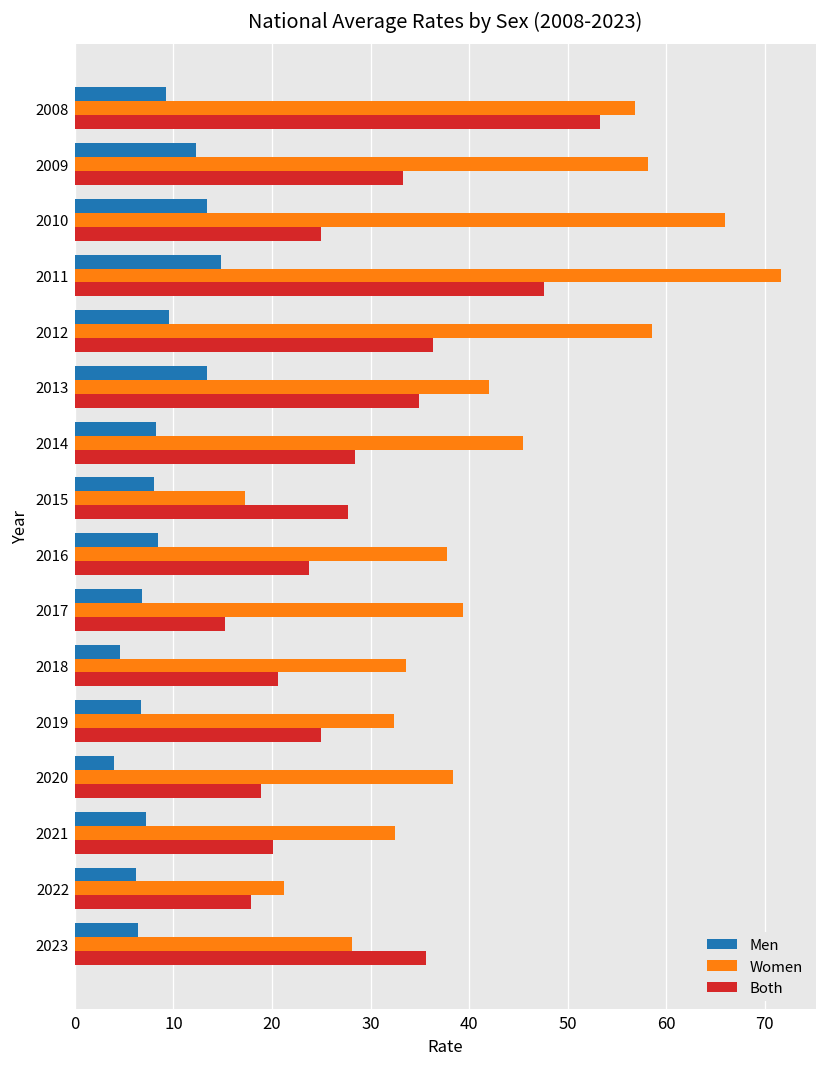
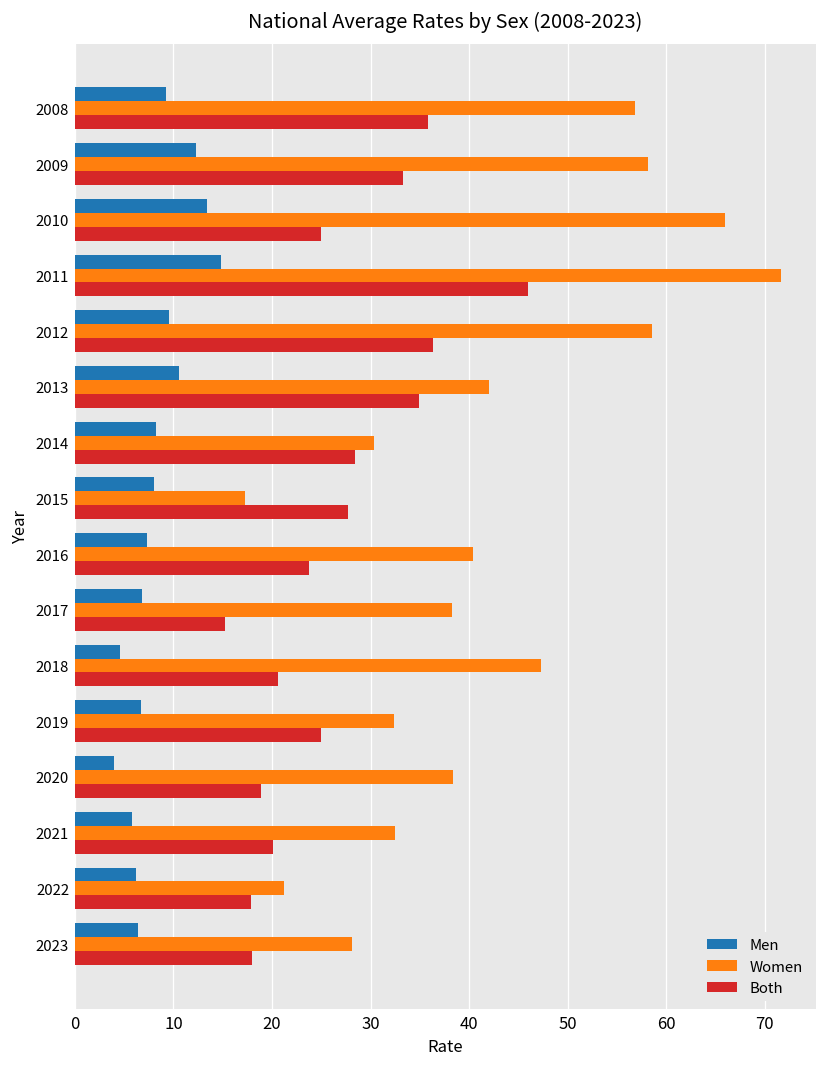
  {
    "Men": {
      "2008": 9,
      "2009": 12,
      "2010": 13,
      "2011": 15,
      "2012": 10,
-     "2013": 13,
+     "2013": 11,
      "2014": 8,
      "2015": 8,
-     "2016": 8,
+     "2016": 7,
      "2017": 7,
      "2018": 5,
      "2019": 7,
      "2020": 4,
-     "2021": 7,
+     "2021": 6,
      "2022": 6,
      "2023": 6
    },
    "Women": {
      "2008": 57,
      "2009": 58,
      "2010": 66,
      "2011": 72,
      "2012": 59,
      "2013": 42,
-     "2014": 46,
+     "2014": 30,
      "2015": 17,
-     "2016": 38,
-     "2017": 39,
-     "2018": 34,
+     "2016": 40,
+     "2017": 38,
+     "2018": 47,
      "2019": 32,
      "2020": 38,
      "2021": 33,
      "2022": 21,
      "2023": 28
    },
    "Both": {
-     "2008": 53,
+     "2008": 36,
      "2009": 33,
      "2010": 25,
-     "2011": 48,
+     "2011": 46,
      "2012": 36,
      "2013": 35,
      "2014": 28,
      "2015": 28,
      "2016": 24,
      "2017": 15,
      "2018": 21,
      "2019": 25,
      "2020": 19,
      "2021": 20,
      "2022": 18,
-     "2023": 36
+     "2023": 18
    }
  }
